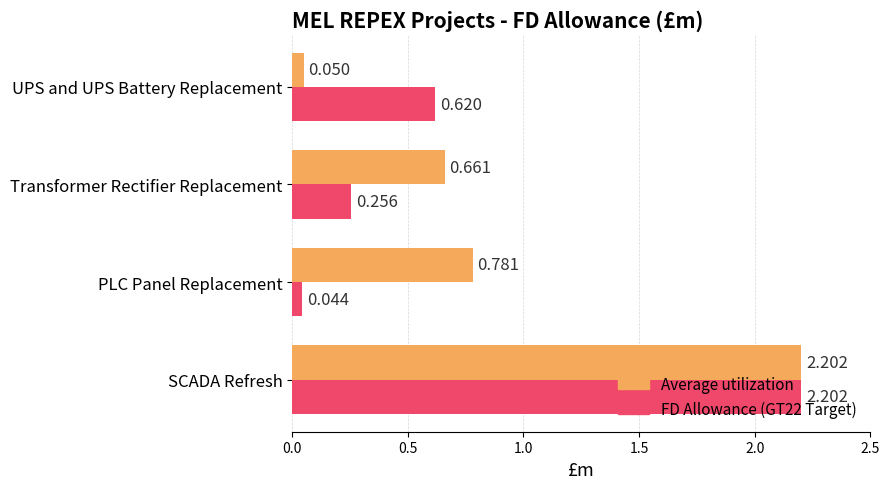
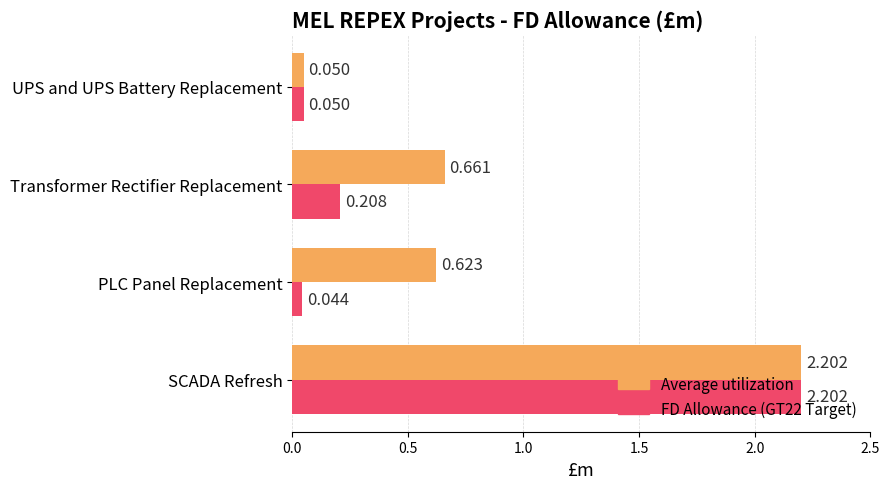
  {
    "Average utilization": {
      "UPS and UPS Battery Replacement": 0.050,
      "Transformer Rectifier Replacement": 0.661,
-     "PLC Panel Replacement": 0.781,
+     "PLC Panel Replacement": 0.623,
      "SCADA Refresh": 2.202
    },
    "FD Allowance (GT22 Target)": {
-     "UPS and UPS Battery Replacement": 0.620,
-     "Transformer Rectifier Replacement": 0.256,
+     "UPS and UPS Battery Replacement": 0.050,
+     "Transformer Rectifier Replacement": 0.208,
      "PLC Panel Replacement": 0.044,
      "SCADA Refresh": 2.202
    }
  }
